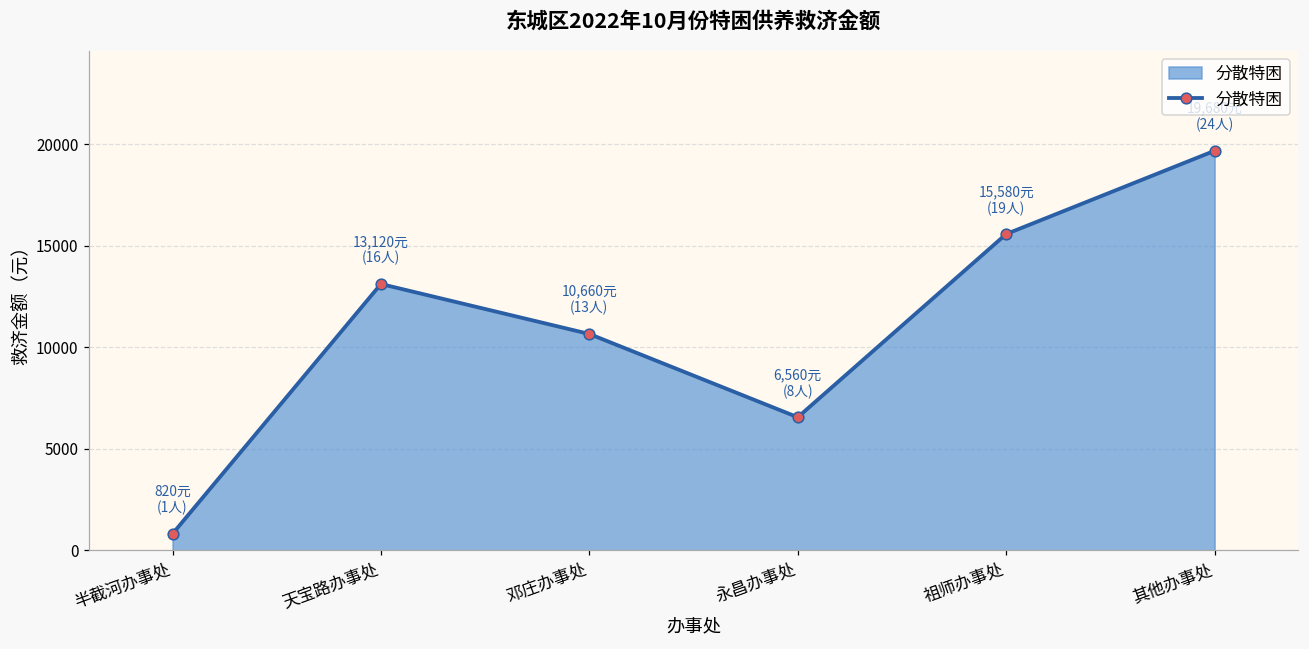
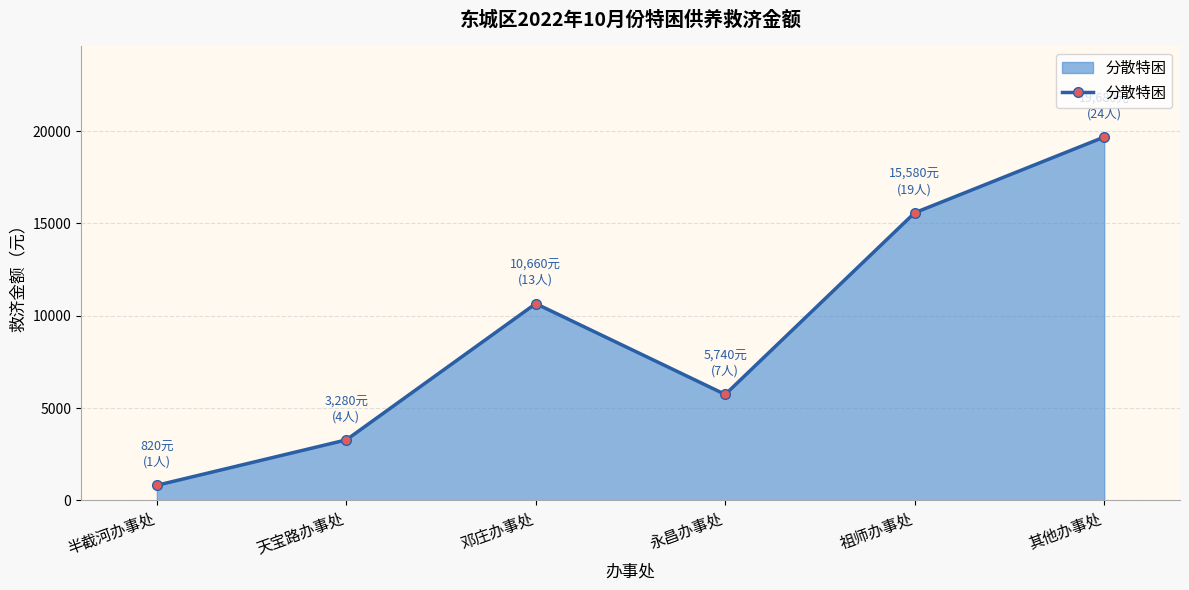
  {
    "半截河办事处": "820元",
-   "天宝路办事处": "13,120元 (16人)",
+   "天宝路办事处": "3,280元 (4人)",
    "邓庄办事处": "10,660元",
-   "永昌办事处": "6,560元 (8人)",
+   "永昌办事处": "5,740元 (7人)",
    "祖师办事处": "15,580元"
  }
